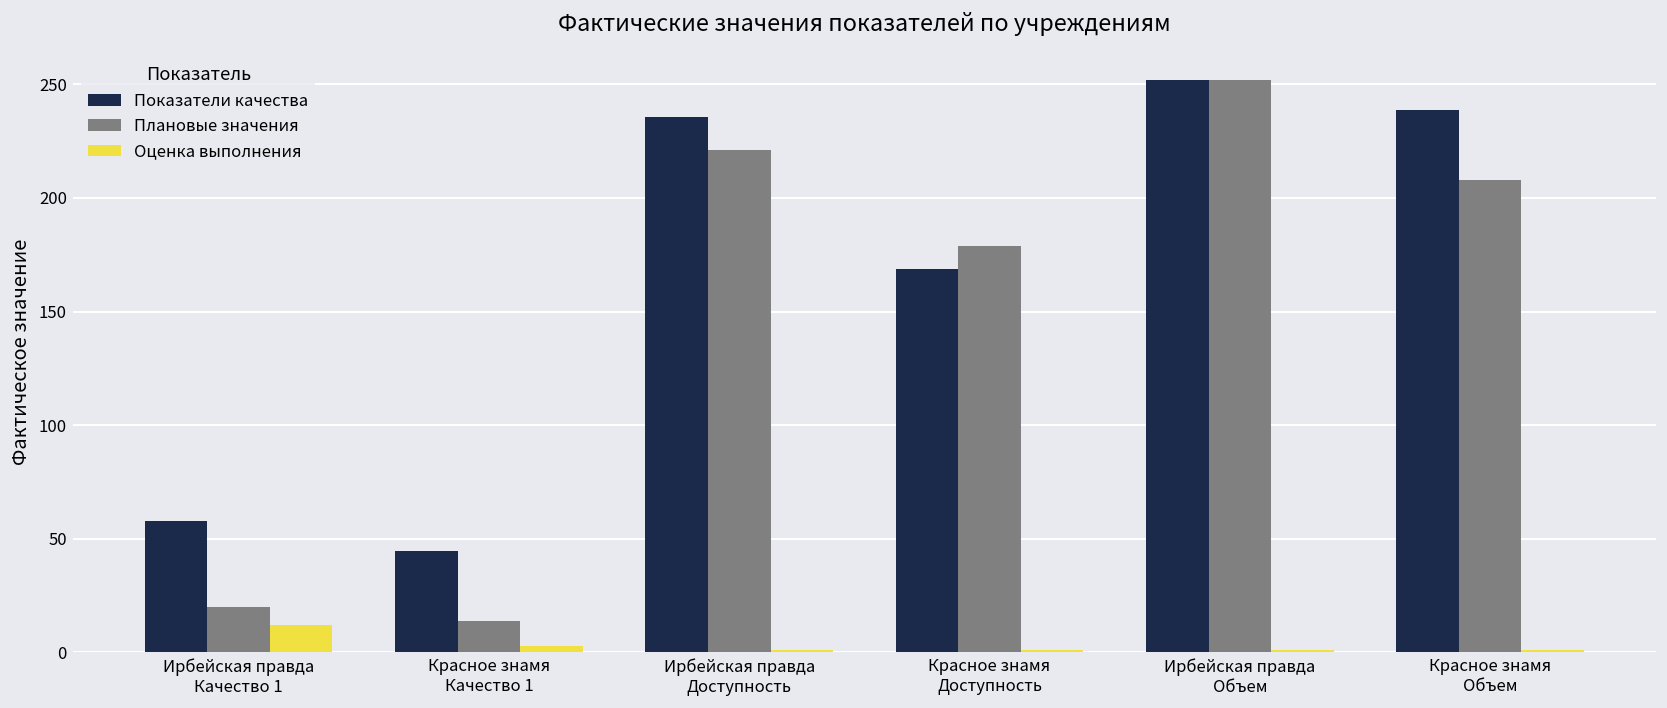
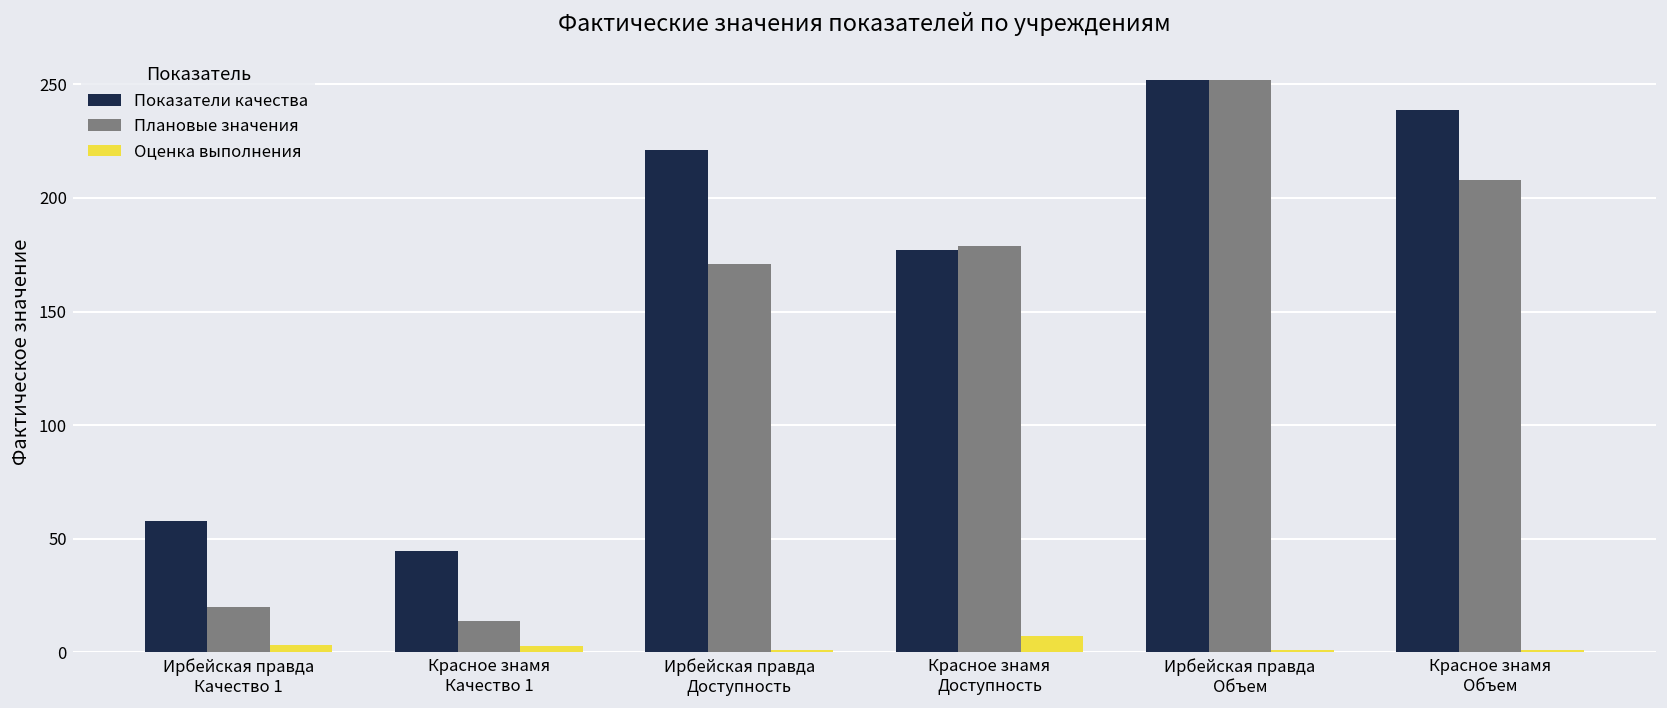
  {
    "Показатели качества": {
      "Ирбейская правда Качество 1": 58,
      "Красное знамя Качество 1": 45,
-     "Ирбейская правда Доступность": 236,
-     "Красное знамя Доступность": 169,
+     "Ирбейская правда Доступность": 221,
+     "Красное знамя Доступность": 177,
      "Ирбейская правда Объем": 252,
      "Красное знамя Объем": 239
    },
    "Плановые значения": {
      "Ирбейская правда Качество 1": 20,
      "Красное знамя Качество 1": 14,
-     "Ирбейская правда Доступность": 221,
+     "Ирбейская правда Доступность": 171,
      "Красное знамя Доступность": 179,
      "Ирбейская правда Объем": 252,
      "Красное знамя Объем": 208
    },
    "Оценка выполнения": {
-     "Ирбейская правда Качество 1": 12,
+     "Ирбейская правда Качество 1": 3,
      "Красное знамя Качество 1": 3,
-     "Красное знамя Доступность": 1
+     "Красное знамя Доступность": 7
    }
  }
